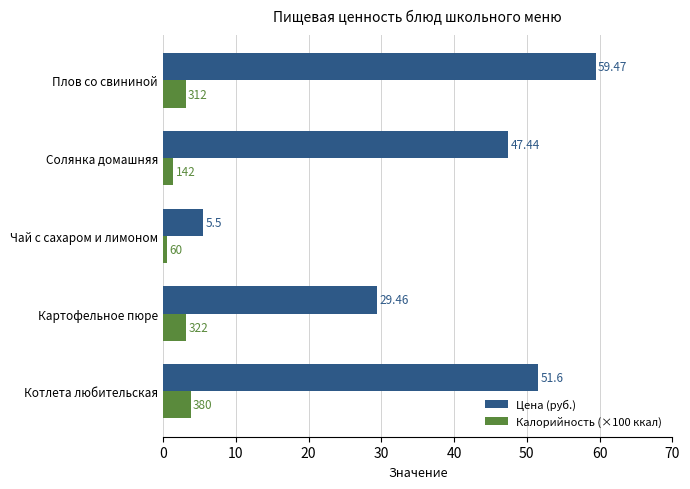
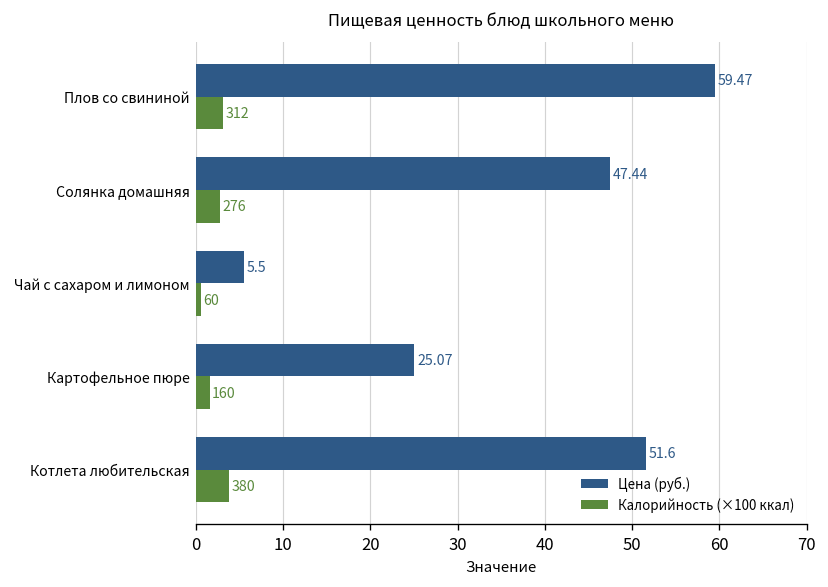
  {
    "Цена (руб.)": {
      "Плов со свининой": 59.47,
      "Солянка домашняя": 47.44,
      "Чай с сахаром и лимоном": 5.5,
-     "Картофельное пюре": 29.46,
+     "Картофельное пюре": 25.07,
      "Котлета любительская": 51.6
    },
    "Калорийность (×100 ккал)": {
-     "Солянка домашняя": 142,
-     "Картофельное пюре": 322
+     "Солянка домашняя": 276,
+     "Картофельное пюре": 160
    }
  }
